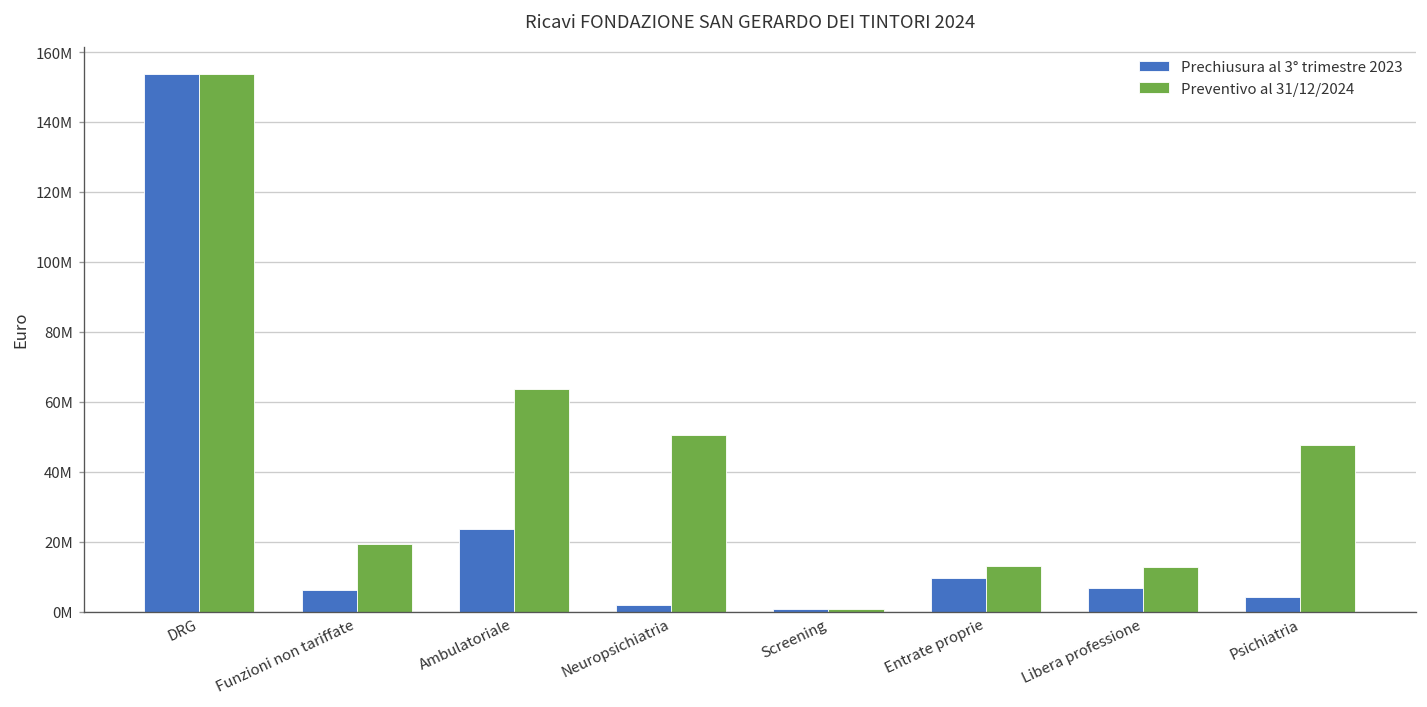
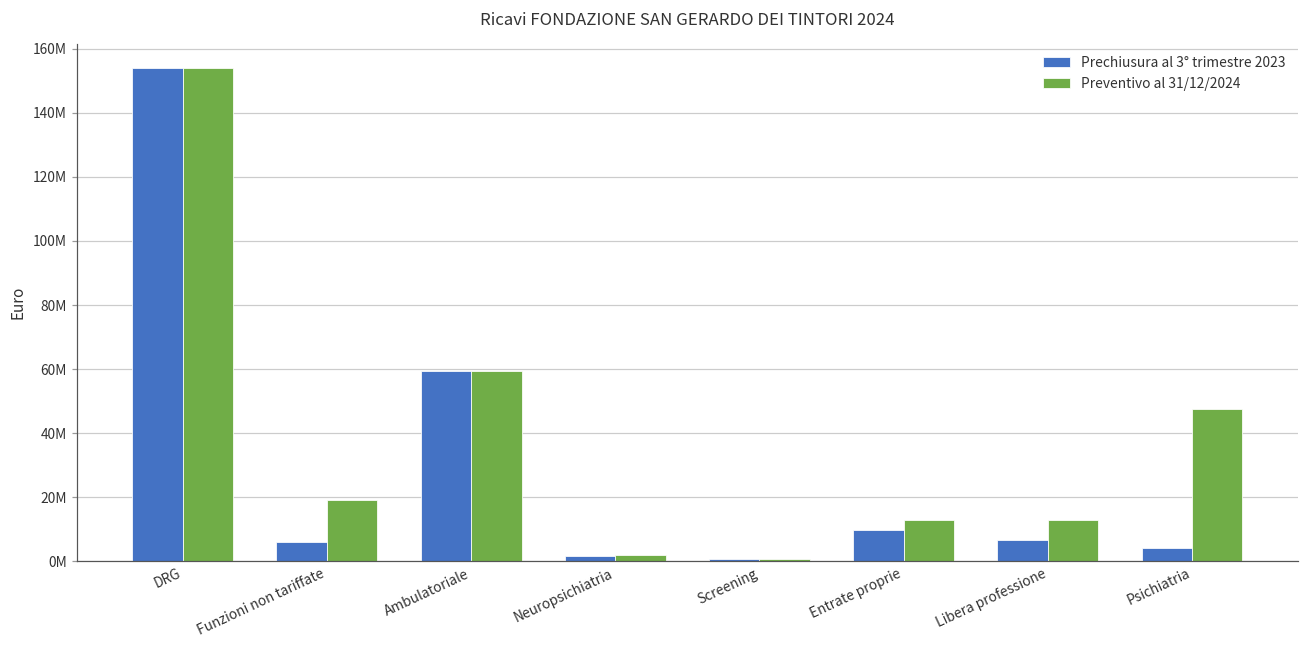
  {
    "Prechiusura al 3° trimestre 2023": {
      "DRG": 154000000,
      "Funzioni non tariffate": 6000000,
-     "Ambulatoriale": 23000000,
+     "Ambulatoriale": 59000000,
      "Neuropsichiatria": 2000000,
      "Entrate proprie": 10000000,
      "Libera professione": 7000000,
      "Psichiatria": 4000000
    },
    "Preventivo al 31/12/2024": {
      "DRG": 154000000,
      "Funzioni non tariffate": 19000000,
-     "Ambulatoriale": 64000000,
-     "Neuropsichiatria": 50000000,
+     "Ambulatoriale": 59000000,
+     "Neuropsichiatria": 2000000,
      "Entrate proprie": 13000000,
      "Libera professione": 13000000,
      "Psichiatria": 48000000
    }
  }
